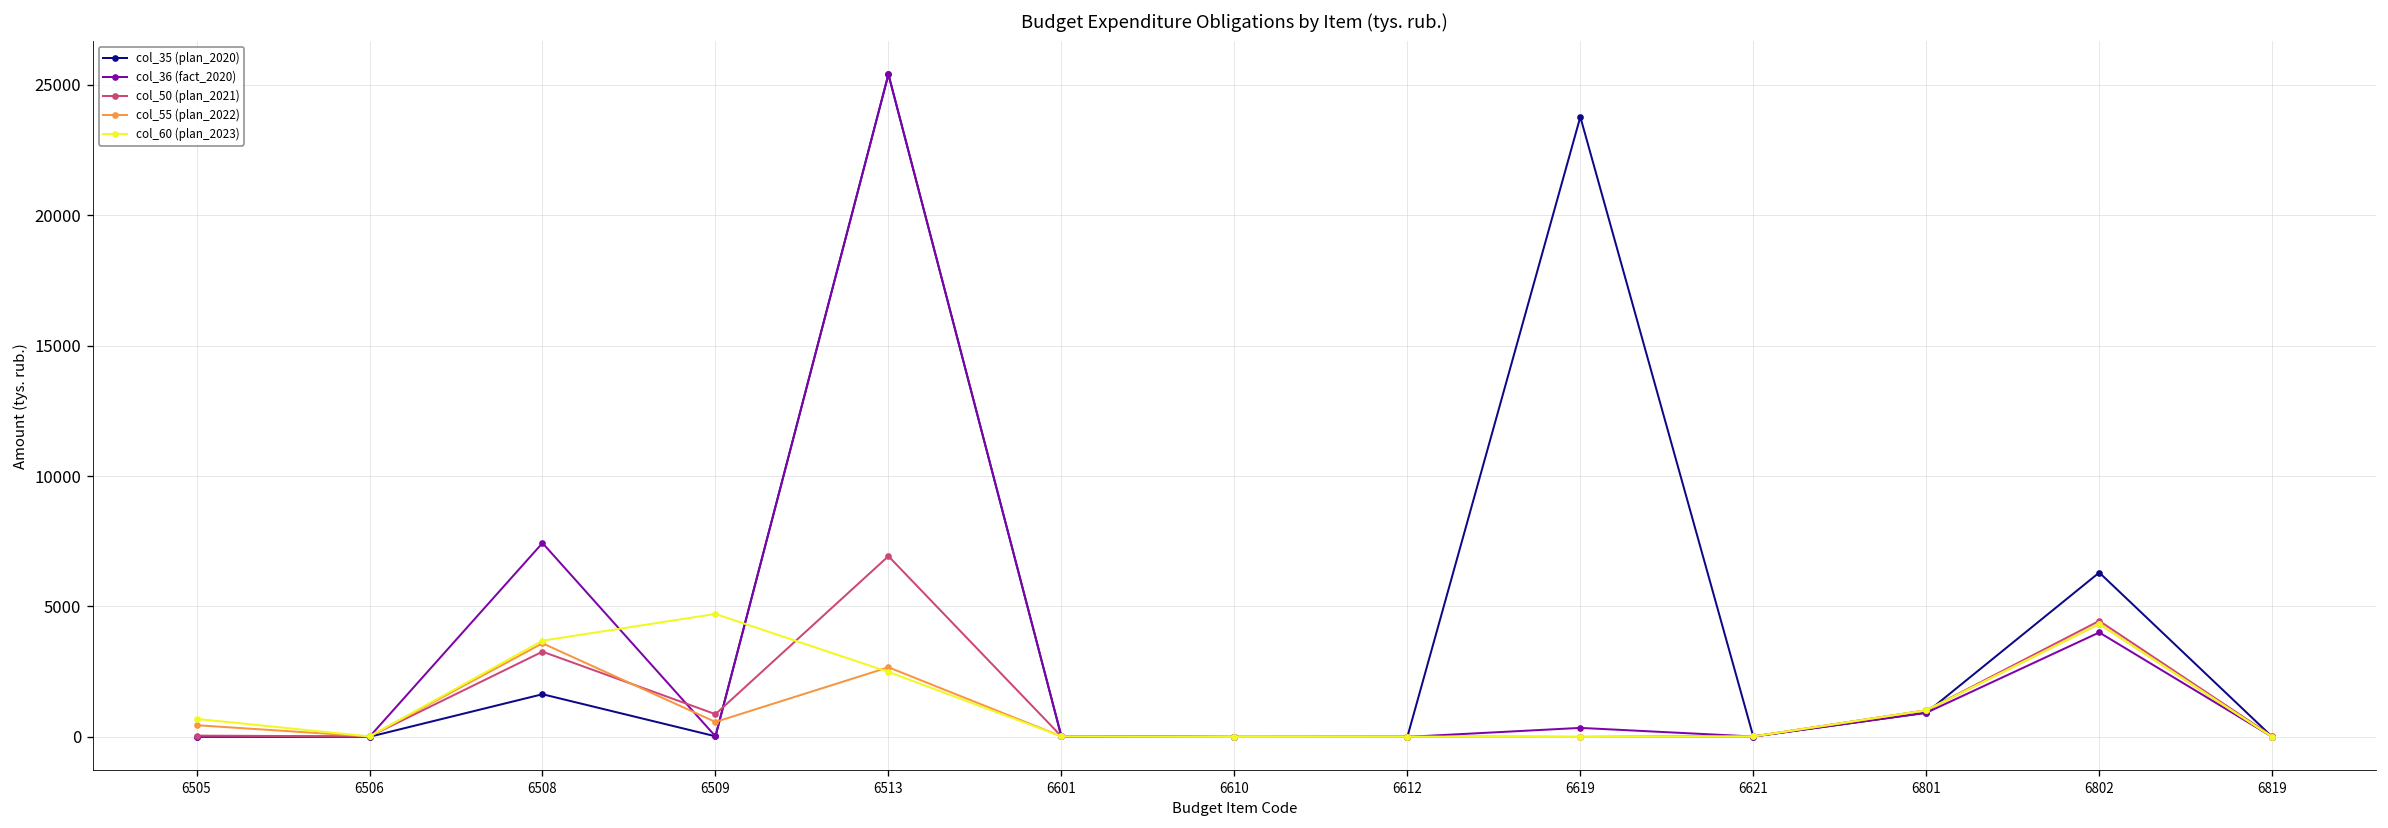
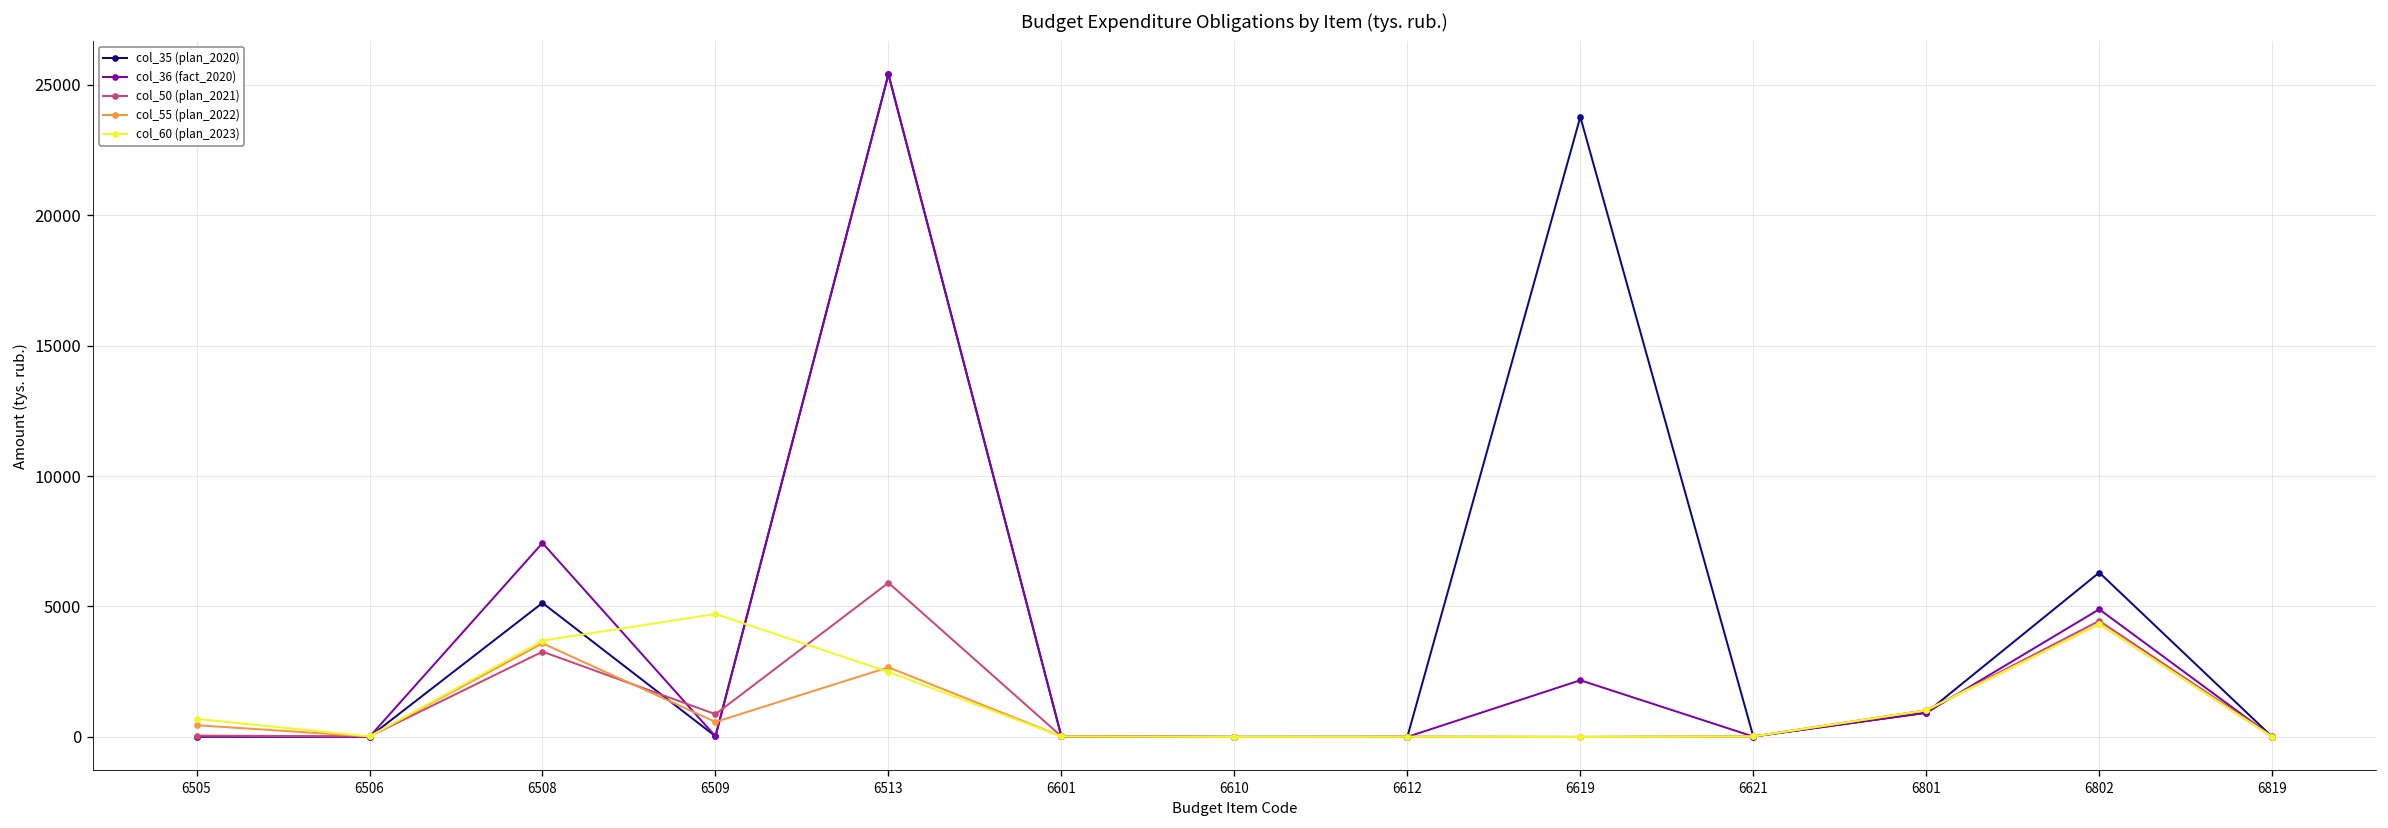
  {
    "col_35 (plan_2020)": {
-     "6508": 1600,
+     "6508": 5100,
      "6619": 23800,
      "6802": 6300
    },
    "col_36 (fact_2020)": {
      "6508": 7400,
-     "6619": 300,
-     "6802": 4000
+     "6619": 2200,
+     "6802": 4900
    },
    "col_50 (plan_2021)": {
      "6508": 3300,
      "6509": 900,
-     "6513": 6900
+     "6513": 5900
    },
    "col_55 (plan_2022)": {
      "6505": 400,
      "6509": 600,
      "6513": 2700
    },
    "col_60 (plan_2023)": {
      "6505": 700,
      "6509": 4700,
      "6513": 2500
    }
  }
